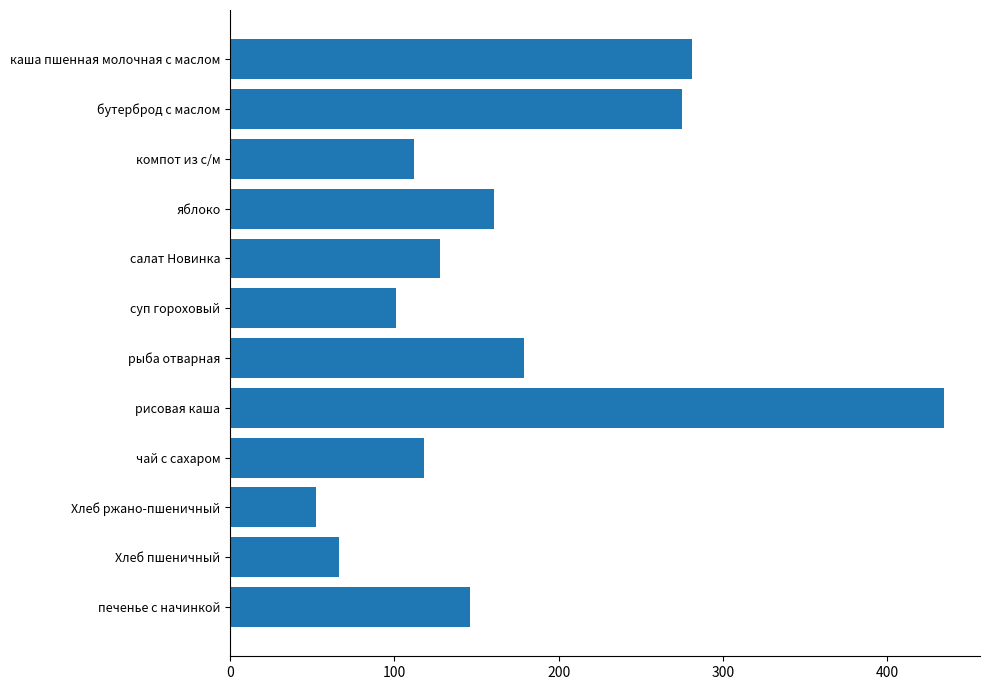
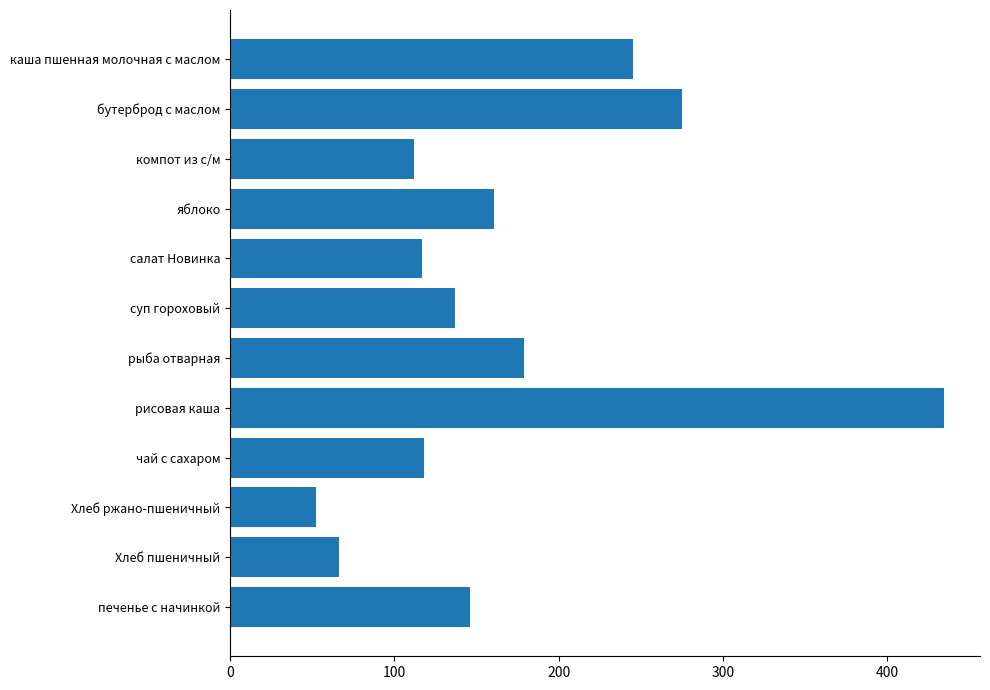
  {
-   "каша пшенная молочная с маслом": 281,
+   "каша пшенная молочная с маслом": 245,
    "бутерброд с маслом": 275,
    "компот из с/м": 112,
    "яблоко": 161,
-   "салат Новинка": 128,
-   "суп гороховый": 101,
+   "салат Новинка": 117,
+   "суп гороховый": 137,
    "рыба отварная": 179,
    "рисовая каша": 435,
    "чай с сахаром": 118,
    "Хлеб ржано-пшеничный": 52,
    "Хлеб пшеничный": 66,
    "печенье с начинкой": 146
  }
